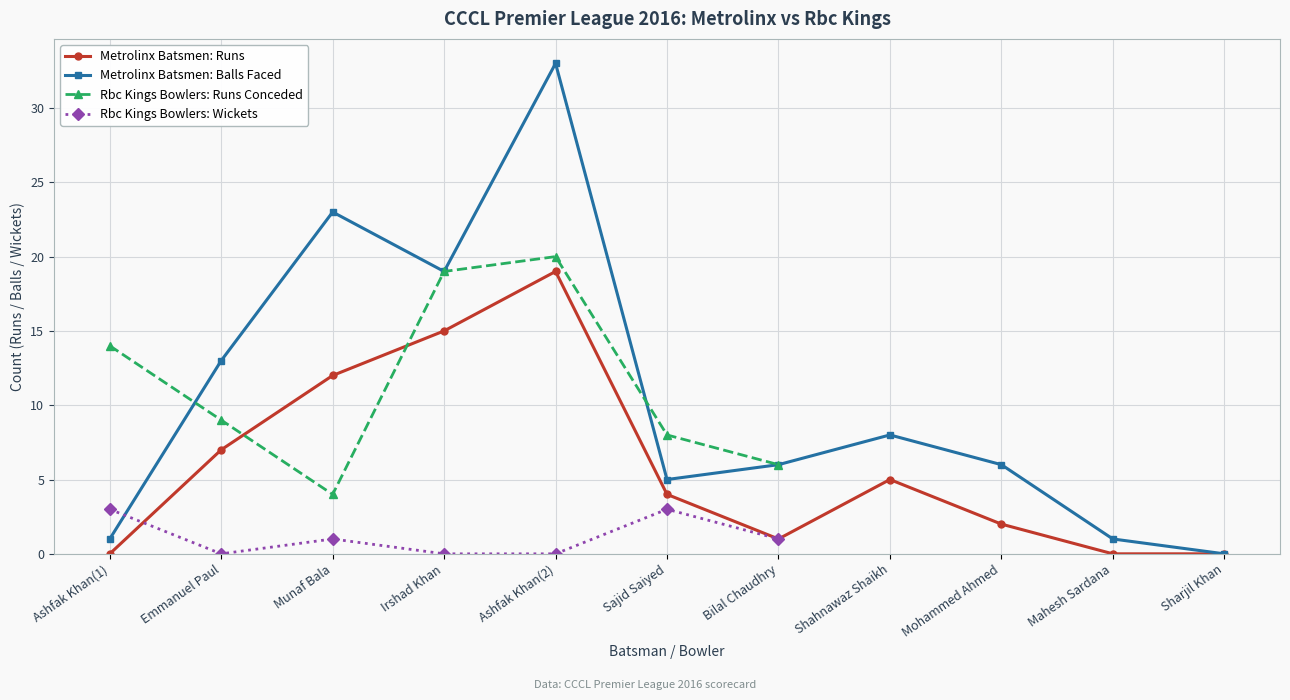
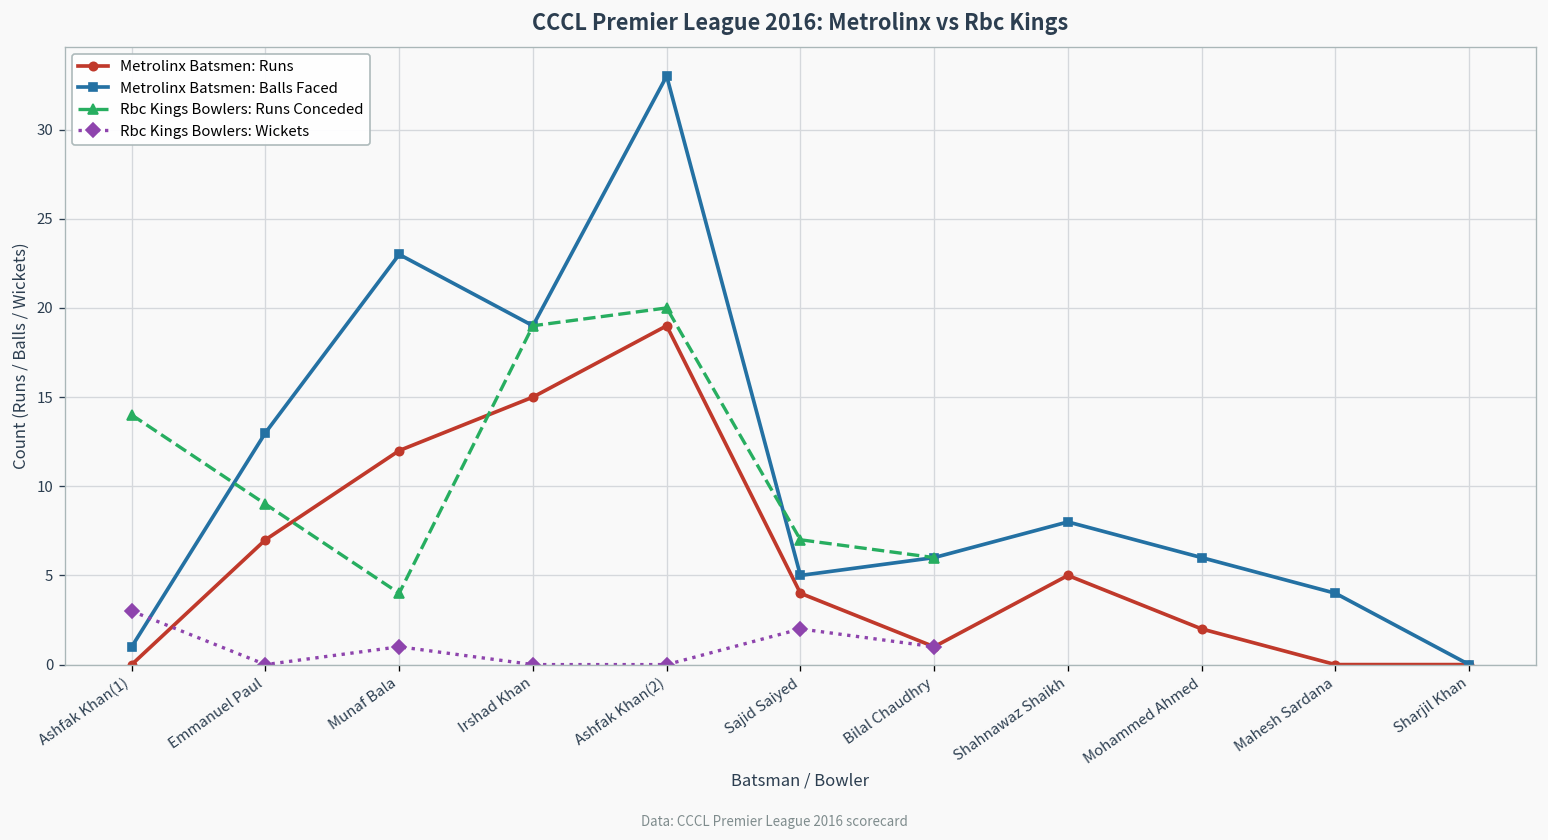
  {
    "Metrolinx Batsmen: Runs": {
      "Ashfak Khan(1)": 0,
      "Emmanuel Paul": 7,
      "Munaf Bala": 12,
      "Irshad Khan": 15,
      "Ashfak Khan(2)": 19,
      "Sajid Saiyed": 4,
      "Shahnawaz Shaikh": 5,
      "Mohammed Ahmed": 2,
      "Mahesh Sardana": 0
    },
    "Metrolinx Batsmen: Balls Faced": {
      "Ashfak Khan(1)": 1,
      "Emmanuel Paul": 13,
      "Munaf Bala": 23,
      "Ashfak Khan(2)": 33,
      "Sajid Saiyed": 5,
      "Shahnawaz Shaikh": 8,
      "Mohammed Ahmed": 6,
-     "Mahesh Sardana": 1
+     "Mahesh Sardana": 4
    },
    "Rbc Kings Bowlers: Runs Conceded": {
      "Ashfak Khan(1)": 14,
      "Emmanuel Paul": 9,
      "Munaf Bala": 4,
      "Ashfak Khan(2)": 20,
-     "Sajid Saiyed": 8
+     "Sajid Saiyed": 7
    },
    "Rbc Kings Bowlers: Wickets": {
      "Ashfak Khan(1)": 3,
      "Emmanuel Paul": 0,
      "Munaf Bala": 1,
      "Irshad Khan": 0,
      "Ashfak Khan(2)": 0,
-     "Sajid Saiyed": 3
+     "Sajid Saiyed": 2
    }
  }
